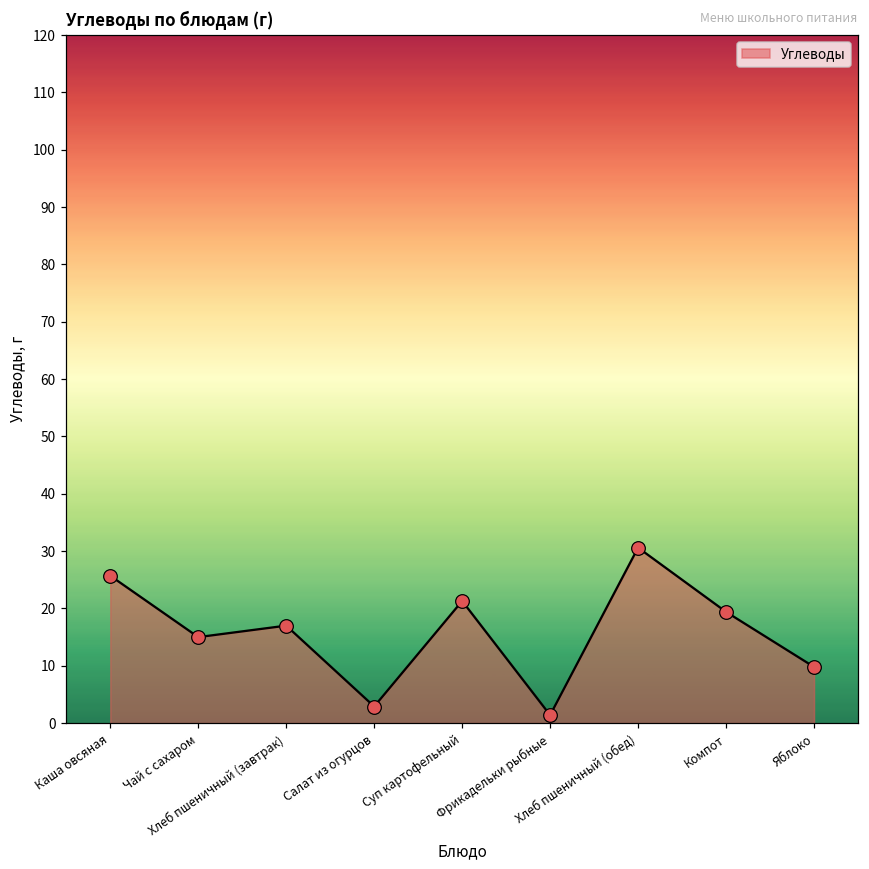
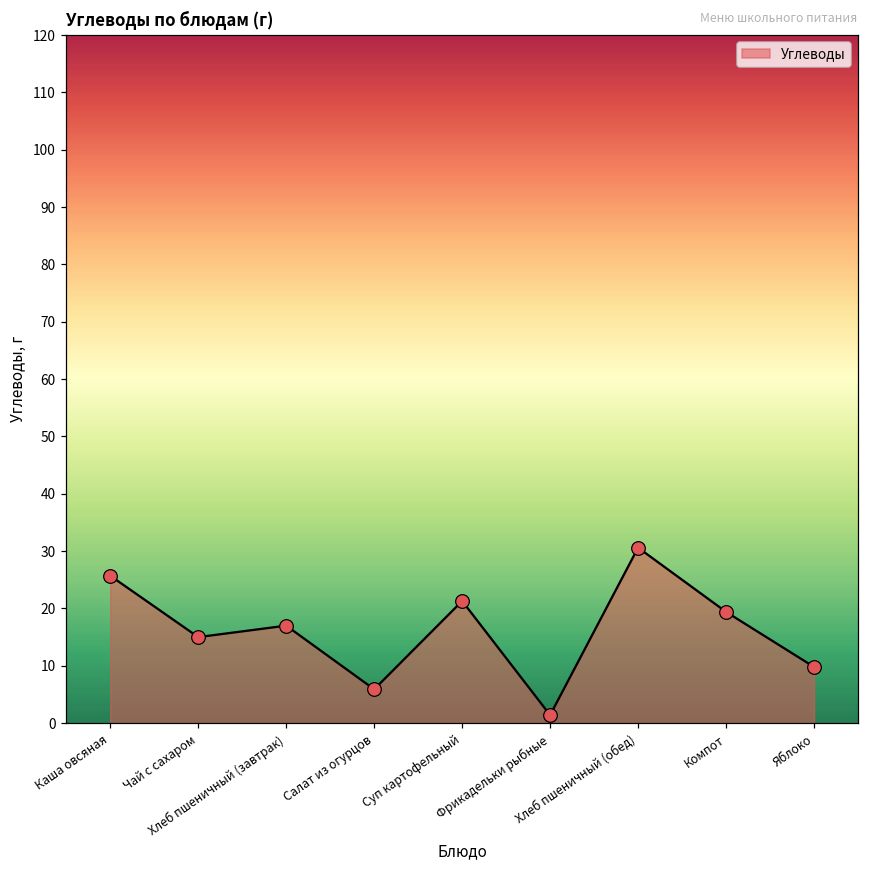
  {
    "Каша овсяная": 26,
    "Чай с сахаром": 15,
    "Хлеб пшеничный (завтрак)": 17,
-   "Салат из огурцов": 3,
+   "Салат из огурцов": 6,
    "Суп картофельный": 21,
    "Фрикадельки рыбные": 1,
    "Хлеб пшеничный (обед)": 31,
    "Компот": 19,
    "Яблоко": 10
  }
